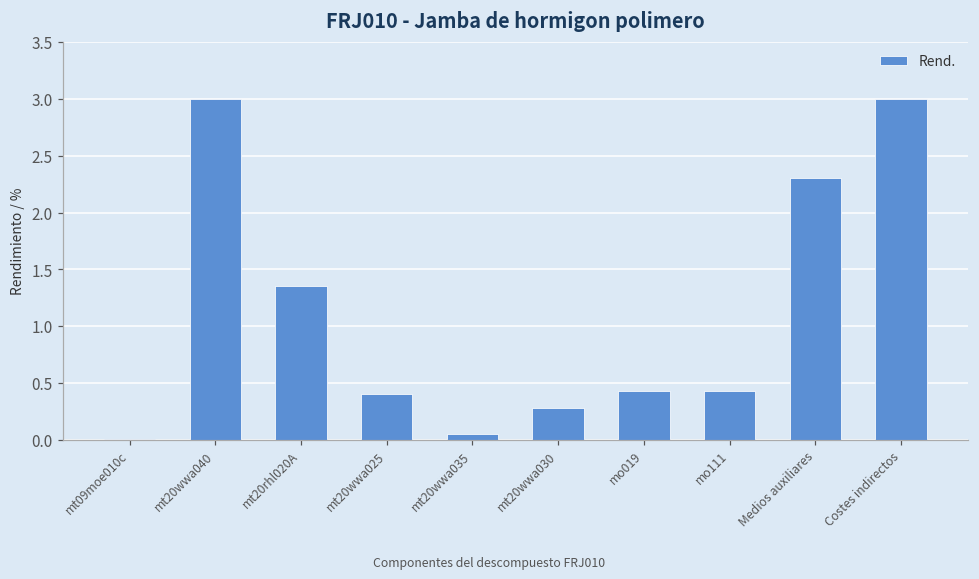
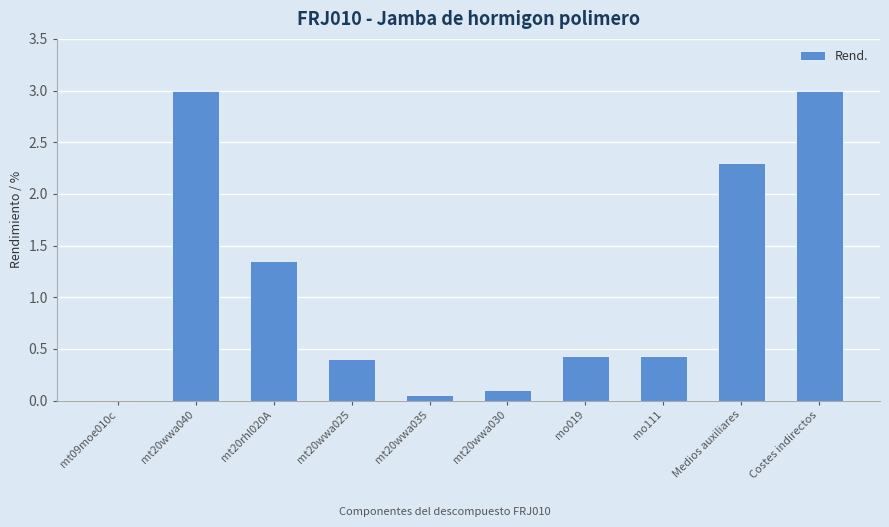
  {
    "mt20wwa040": 3.00,
    "mt20rhl020A": 1.35,
    "mt20wwa025": 0.40,
    "mt20wwa035": 0.05,
-   "mt20wwa030": 0.28,
+   "mt20wwa030": 0.10,
    "mo019": 0.43,
    "mo111": 0.43,
    "Medios auxiliares": 2.30,
    "Costes indirectos": 3.00
  }
